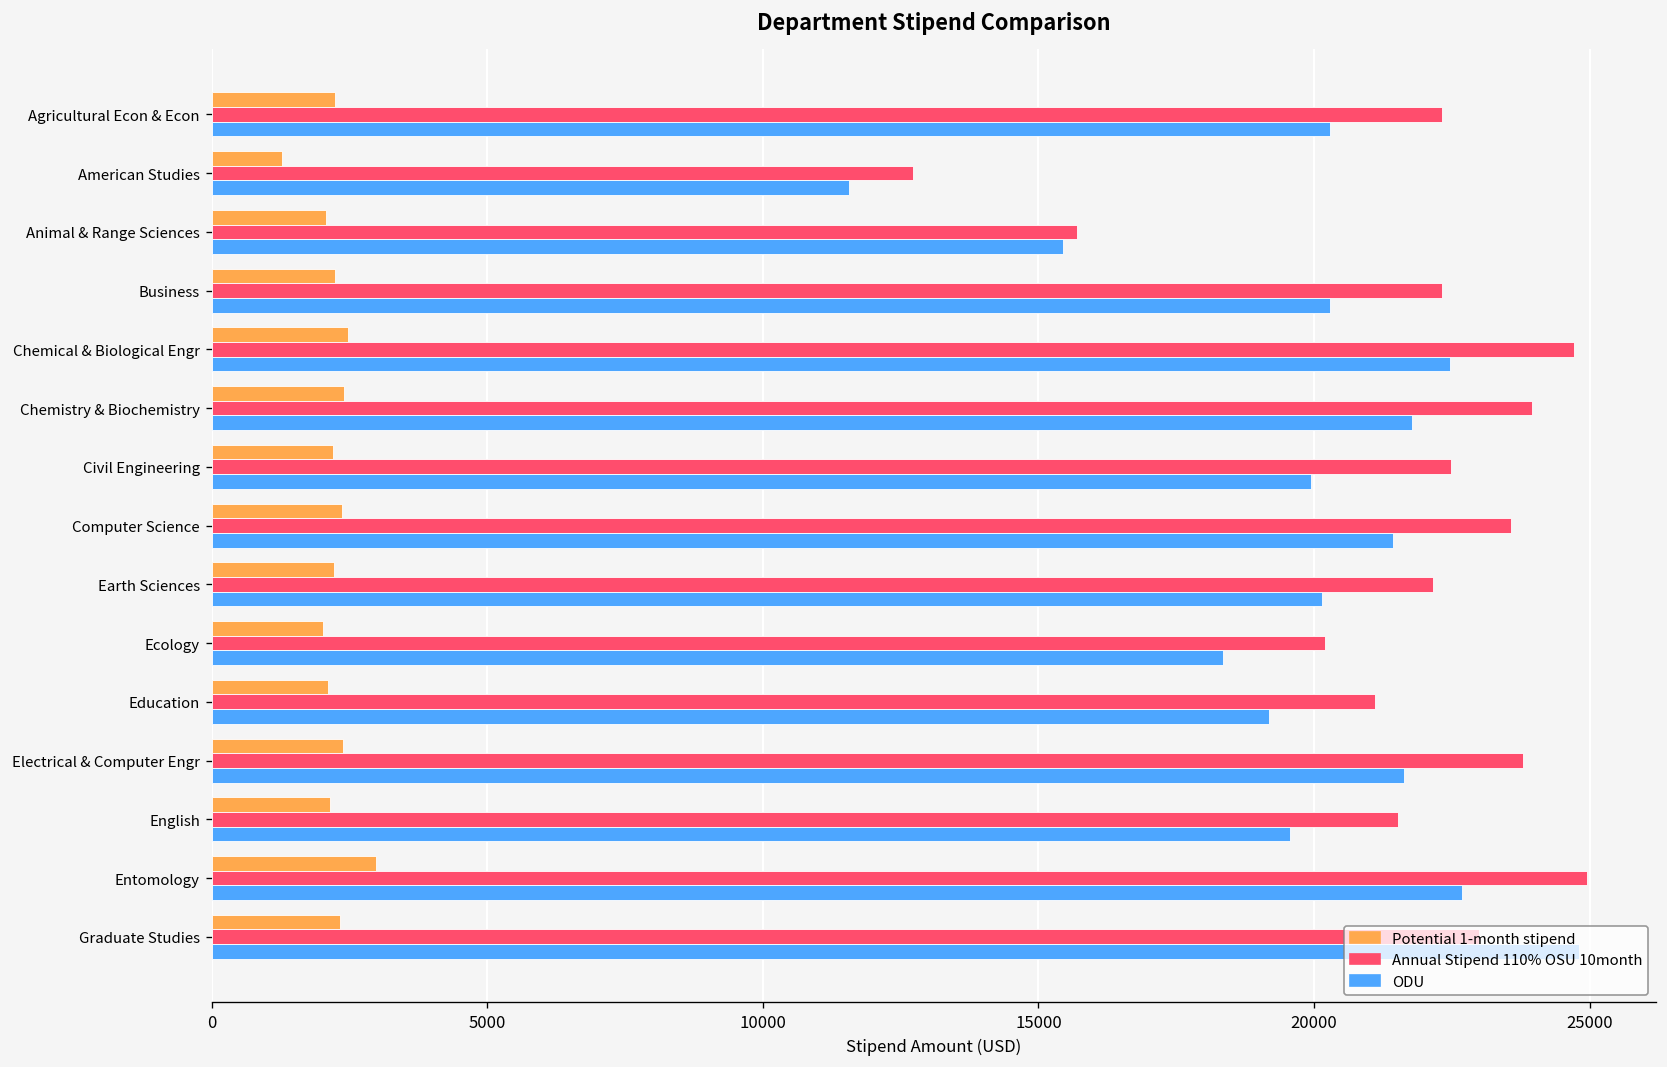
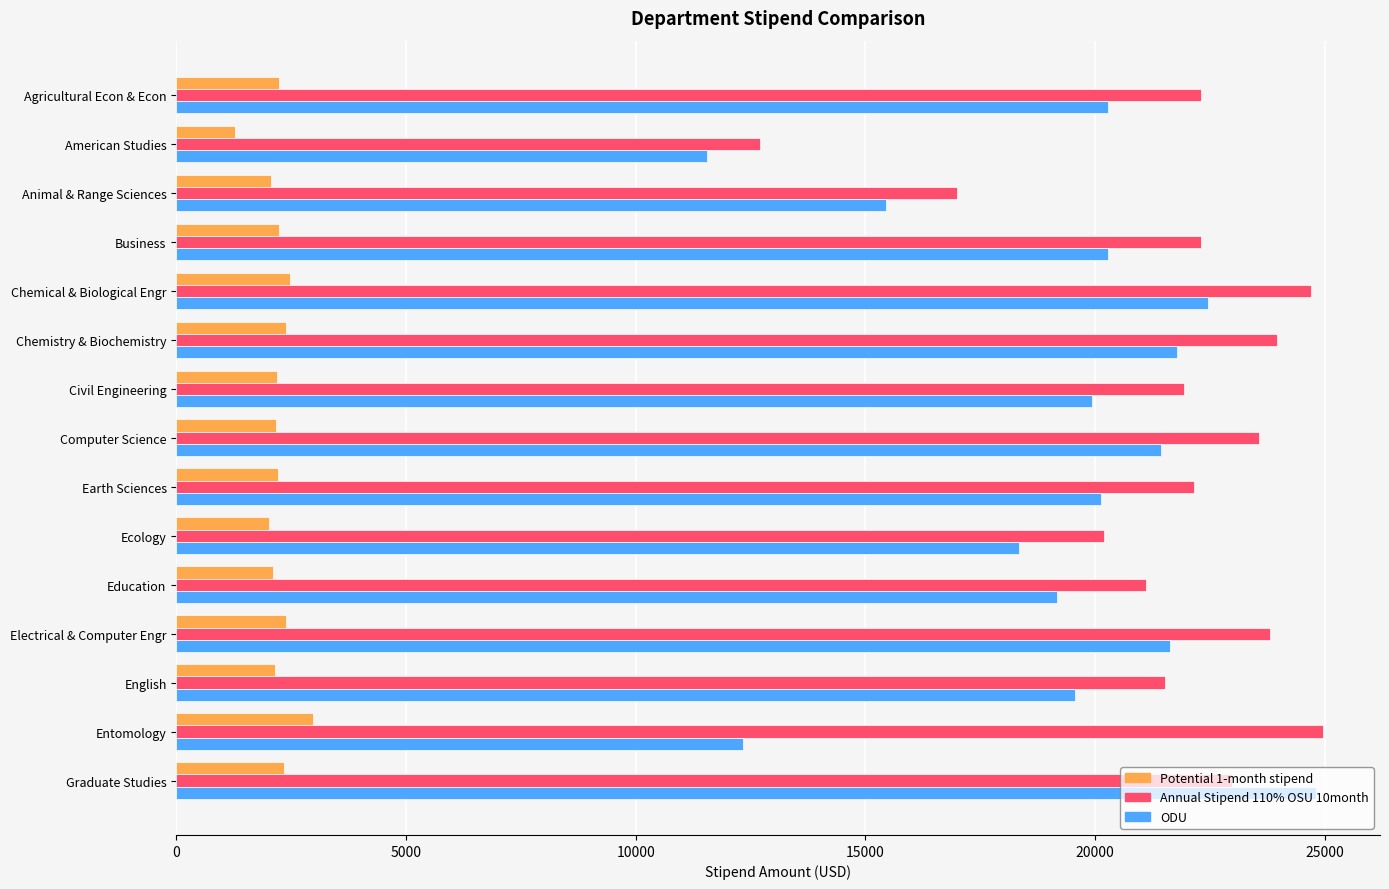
  {
    "Potential 1-month stipend": {
      "Agricultural Econ & Econ": 2200,
      "American Studies": 1300,
      "Animal & Range Sciences": 2100,
      "Business": 2200,
      "Chemical & Biological Engr": 2500,
      "Chemistry & Biochemistry": 2400,
      "Civil Engineering": 2200,
-     "Computer Science": 2400,
+     "Computer Science": 2200,
      "Earth Sciences": 2200,
      "Ecology": 2000,
      "Education": 2100,
      "Electrical & Computer Engr": 2400,
      "English": 2200,
      "Entomology": 3000,
      "Graduate Studies": 2300
    },
    "Annual Stipend 110% OSU 10month": {
      "Agricultural Econ & Econ": 22300,
      "American Studies": 12700,
-     "Animal & Range Sciences": 15700,
+     "Animal & Range Sciences": 17000,
      "Business": 22300,
      "Chemical & Biological Engr": 24700,
      "Chemistry & Biochemistry": 24000,
-     "Civil Engineering": 22500,
+     "Civil Engineering": 21900,
      "Computer Science": 23600,
      "Earth Sciences": 22100,
      "Ecology": 20200,
      "Education": 21100,
      "Electrical & Computer Engr": 23800,
      "English": 21500,
      "Entomology": 25000
    },
    "ODU": {
      "Agricultural Econ & Econ": 20300,
      "American Studies": 11600,
      "Animal & Range Sciences": 15400,
      "Business": 20300,
      "Chemical & Biological Engr": 22500,
      "Chemistry & Biochemistry": 21800,
      "Civil Engineering": 19900,
      "Computer Science": 21400,
      "Earth Sciences": 20100,
      "Ecology": 18400,
      "Education": 19200,
      "Electrical & Computer Engr": 21600,
      "English": 19600,
-     "Entomology": 22700
+     "Entomology": 12300
    }
  }
